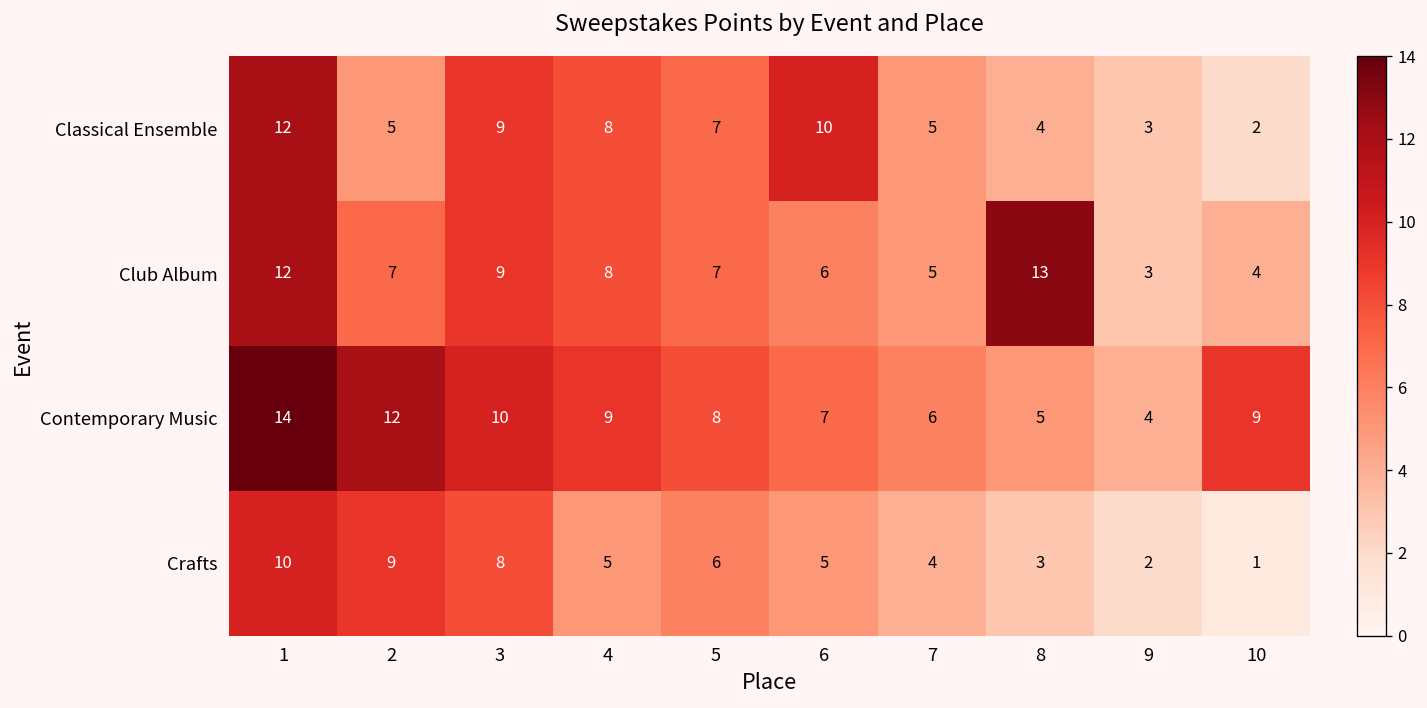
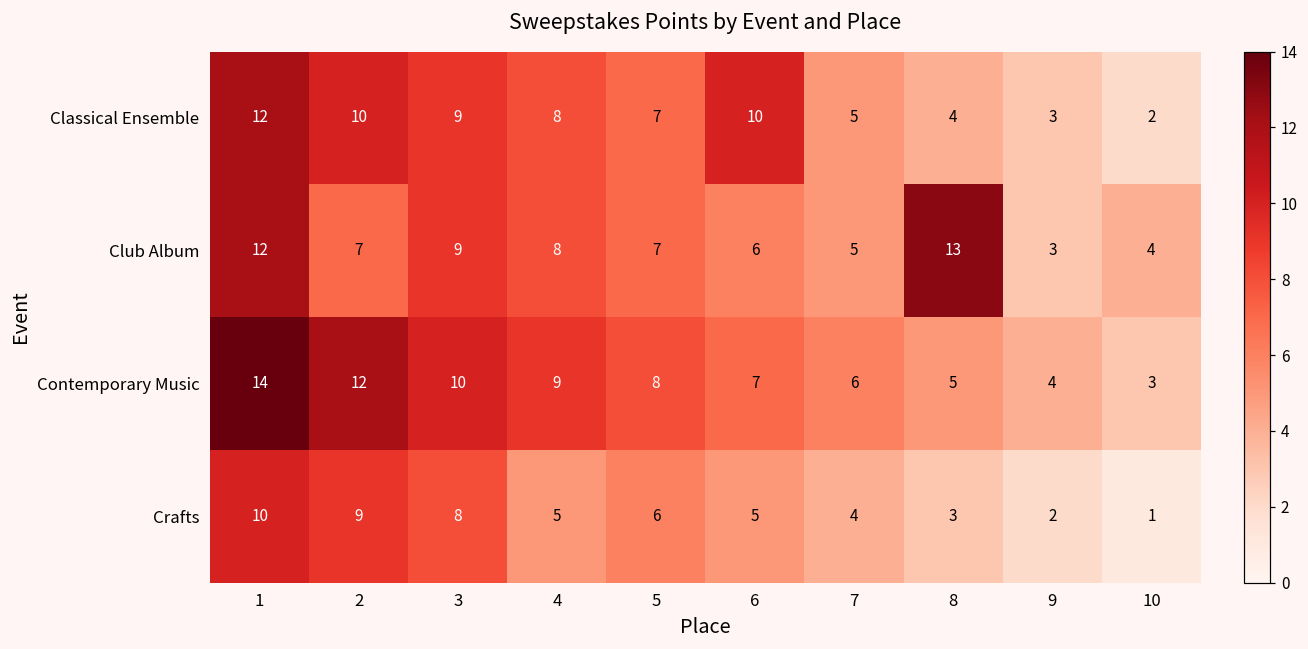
  {
    "Classical Ensemble": {
      "1": 12,
-     "2": 5,
+     "2": 10,
      "3": 9,
      "4": 8,
      "5": 7,
      "6": 10,
      "7": 5,
      "8": 4,
      "9": 3,
      "10": 2
    },
    "Club Album": {
      "1": 12,
      "2": 7,
      "3": 9,
      "4": 8,
      "5": 7,
      "6": 6,
      "7": 5,
      "8": 13,
      "9": 3,
      "10": 4
    },
    "Contemporary Music": {
      "1": 14,
      "2": 12,
      "3": 10,
      "4": 9,
      "5": 8,
      "6": 7,
      "7": 6,
      "8": 5,
      "9": 4,
-     "10": 9
+     "10": 3
    },
    "Crafts": {
      "1": 10,
      "2": 9,
      "3": 8,
      "4": 5,
      "5": 6,
      "6": 5,
      "7": 4,
      "8": 3,
      "9": 2,
      "10": 1
    }
  }
